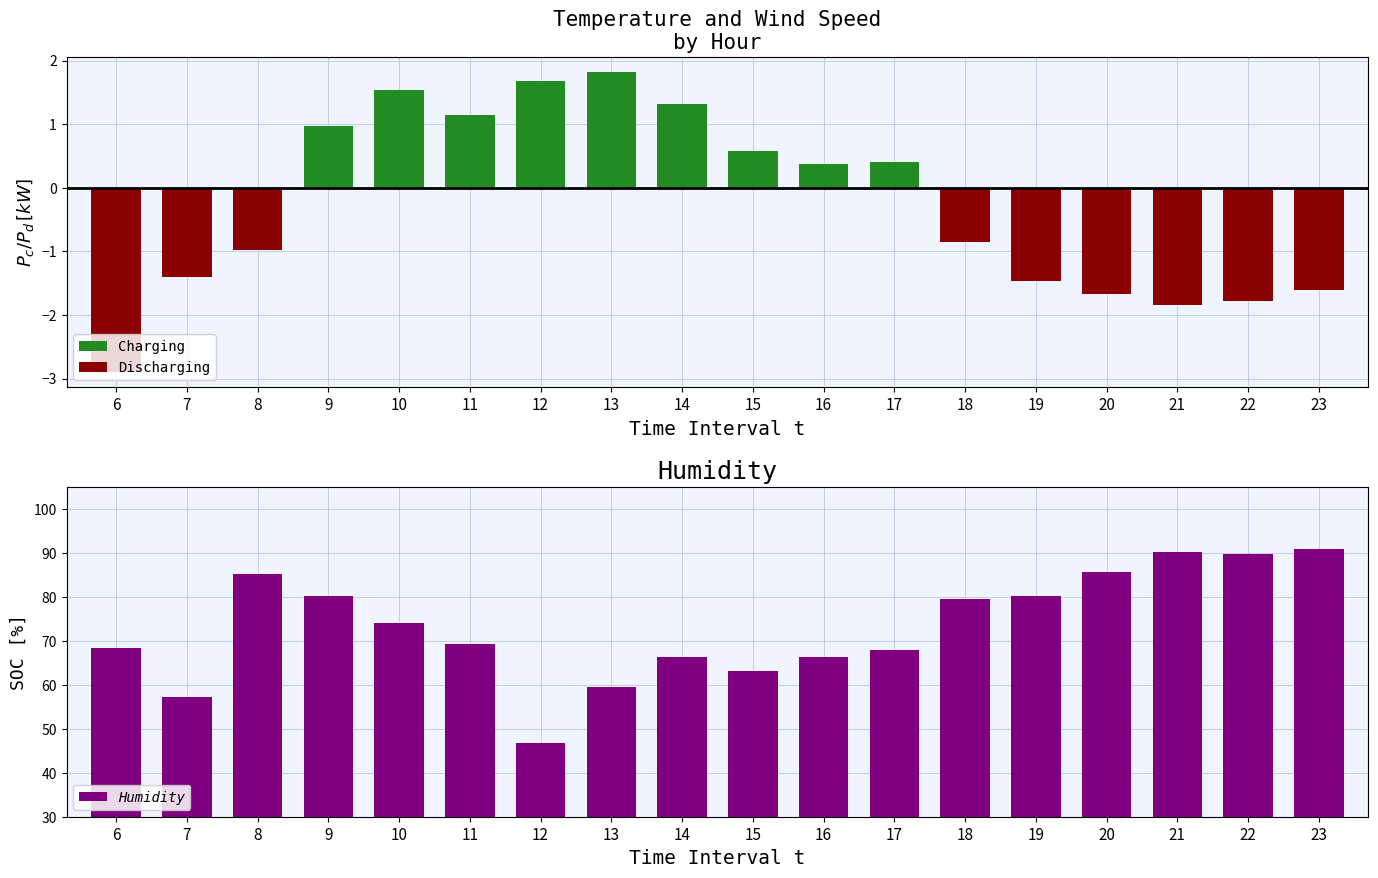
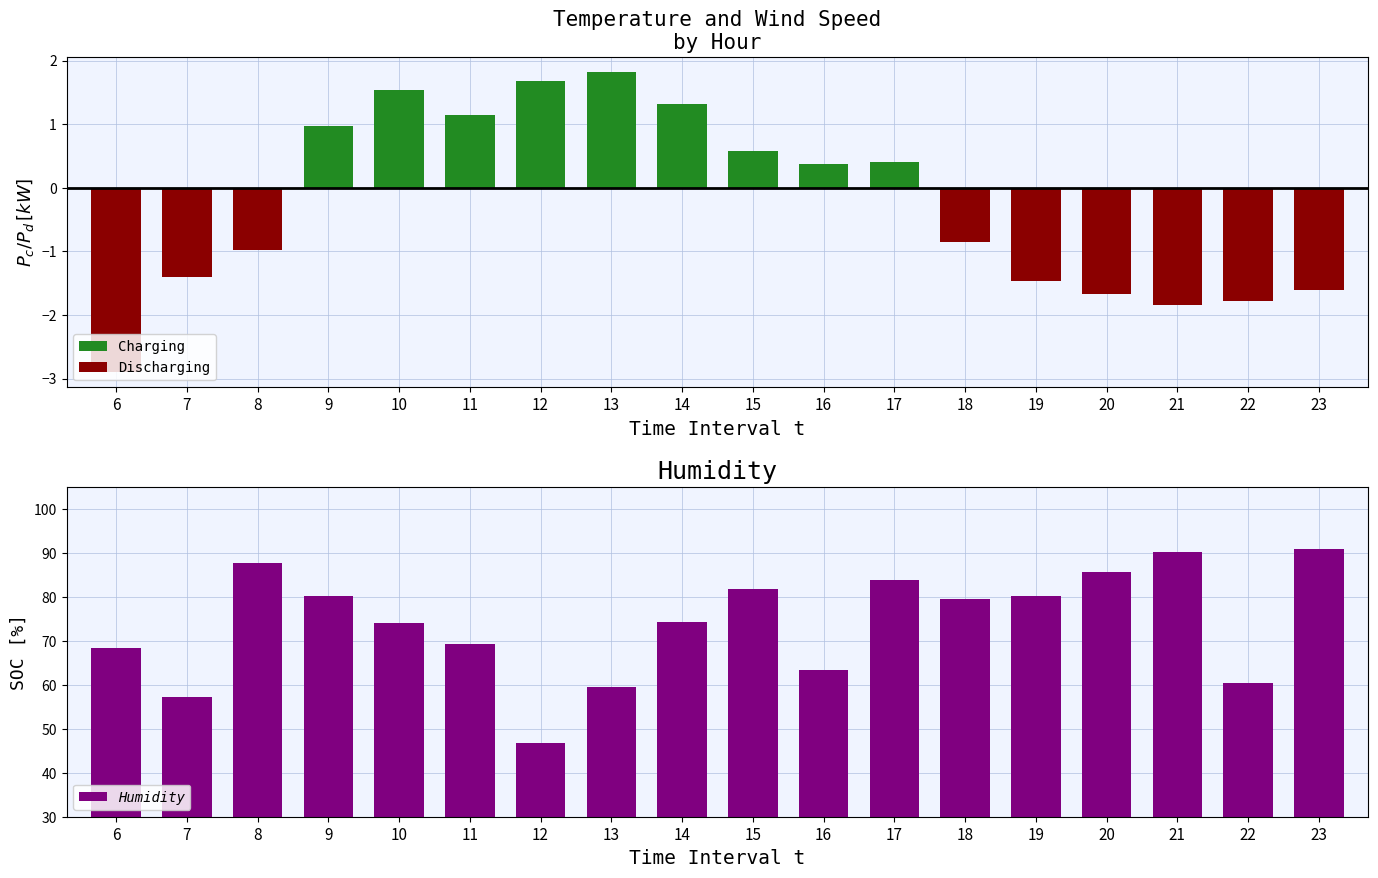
  {
    "Temperature and Wind Speed by Hour": {
      "Charging": {
        "6": 0.0,
        "7": 0.0,
        "8": 0.0,
        "9": 1.0,
        "10": 1.5,
        "11": 1.2,
        "12": 1.7,
        "13": 1.8,
        "14": 1.3,
        "15": 0.6,
        "16": 0.4,
        "17": 0.4,
        "18": 0.0,
        "19": 0.0,
        "20": 0.0,
        "21": 0.0,
        "22": 0.0,
        "23": 0.0
      },
      "Discharging": {
        "7": -1.4,
        "8": -1.0,
        "9": 0.0,
        "10": 0.0,
        "11": 0.0,
        "12": 0.0,
        "13": 0.0,
        "14": 0.0,
        "15": 0.0,
        "16": 0.0,
        "17": 0.0,
        "18": -0.9,
        "19": -1.5,
        "20": -1.7,
        "21": -1.9,
        "22": -1.8,
        "23": -1.6
      }
    },
    "Humidity": {
      "6": 68,
      "7": 57,
-     "8": 85,
+     "8": 88,
      "9": 80,
      "10": 74,
      "11": 69,
      "12": 47,
      "13": 59,
-     "14": 66,
-     "15": 63,
-     "16": 66,
-     "17": 68,
+     "14": 74,
+     "15": 82,
+     "16": 63,
+     "17": 84,
      "18": 79,
      "19": 80,
      "20": 86,
      "21": 90,
-     "22": 90,
+     "22": 61,
      "23": 91
    }
  }
